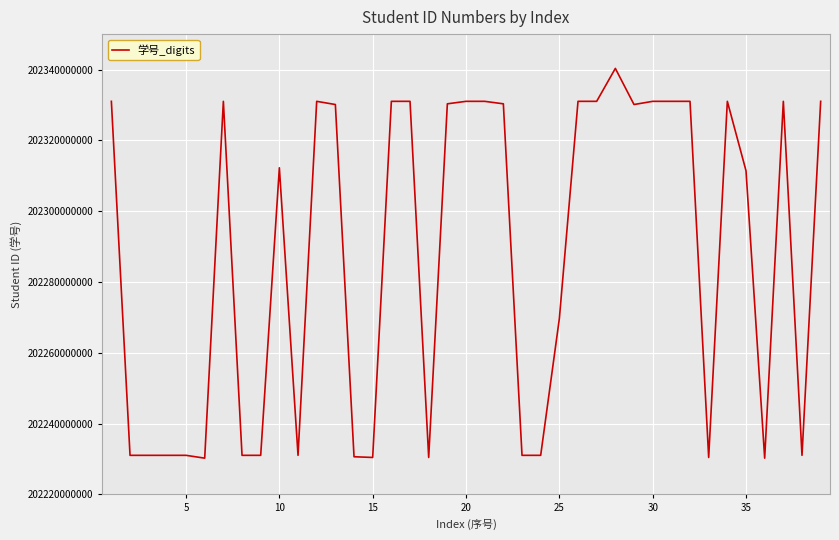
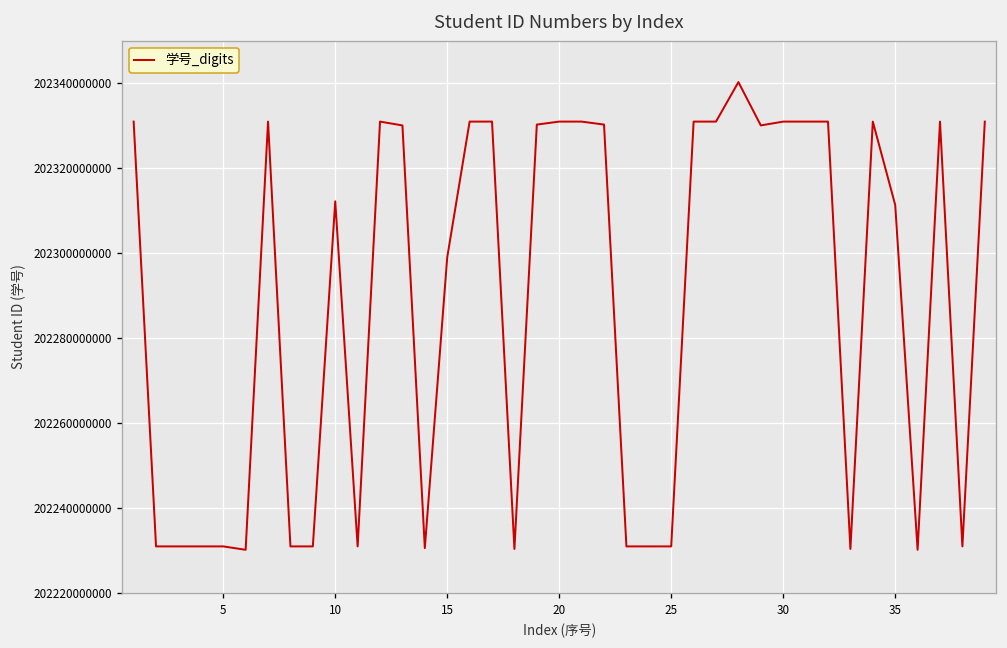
  {
    "5": 202231000000,
    "10": 202312000000,
-   "15": 202230000000,
+   "15": 202299000000,
    "20": 202331000000,
-   "25": 202270000000,
+   "25": 202231000000,
    "30": 202331000000,
    "35": 202311000000
  }
